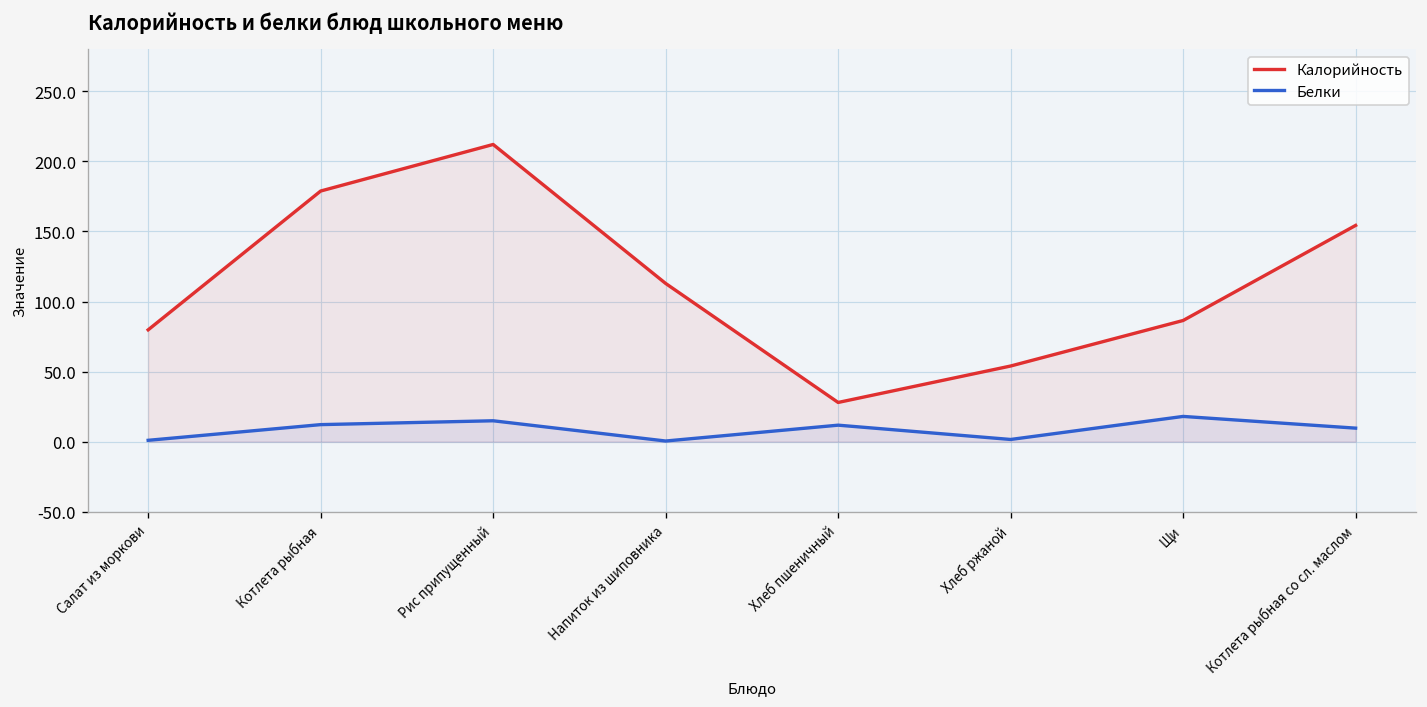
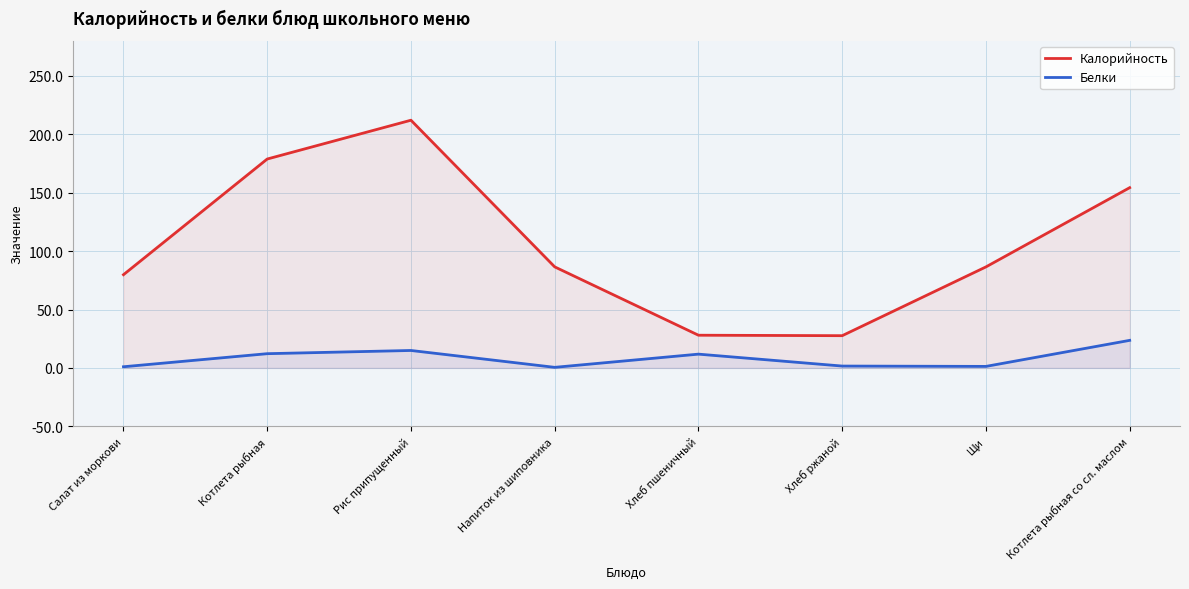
  {
    "Калорийность": {
      "Салат из моркови": 80,
      "Котлета рыбная": 179,
      "Рис припущенный": 212,
-     "Напиток из шиповника": 113,
+     "Напиток из шиповника": 87,
      "Хлеб пшеничный": 28,
-     "Хлеб ржаной": 54,
+     "Хлеб ржаной": 28,
      "Щи": 86,
      "Котлета рыбная со сл. маслом": 154
    },
    "Белки": {
      "Салат из моркови": 1,
      "Котлета рыбная": 12,
      "Рис припущенный": 15,
      "Напиток из шиповника": 1,
      "Хлеб пшеничный": 12,
      "Хлеб ржаной": 2,
-     "Щи": 18,
-     "Котлета рыбная со сл. маслом": 10
+     "Щи": 1,
+     "Котлета рыбная со сл. маслом": 24
    }
  }
